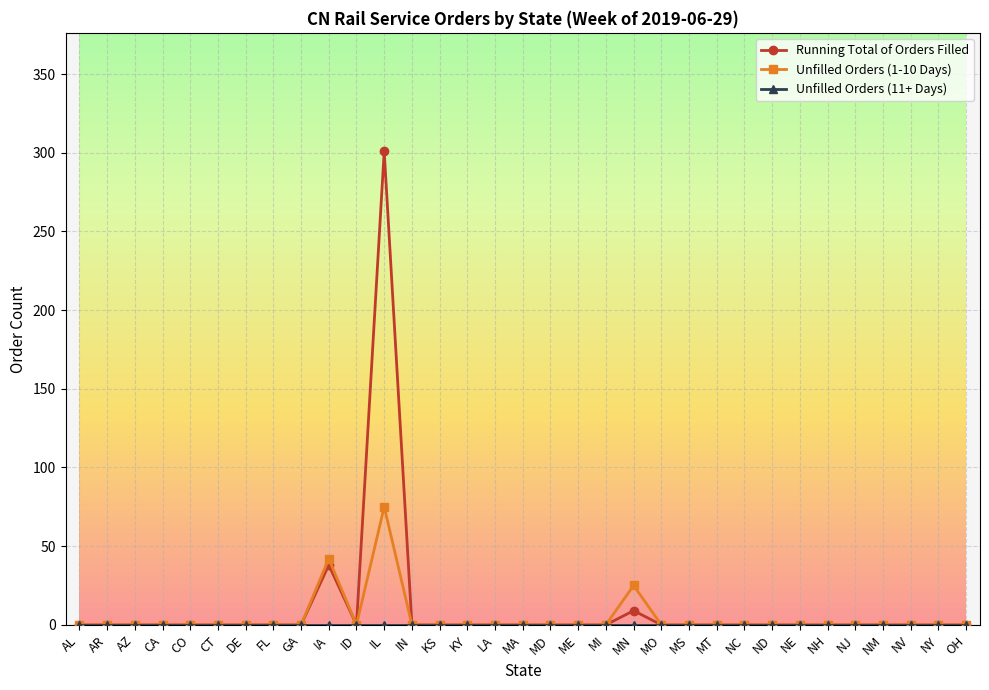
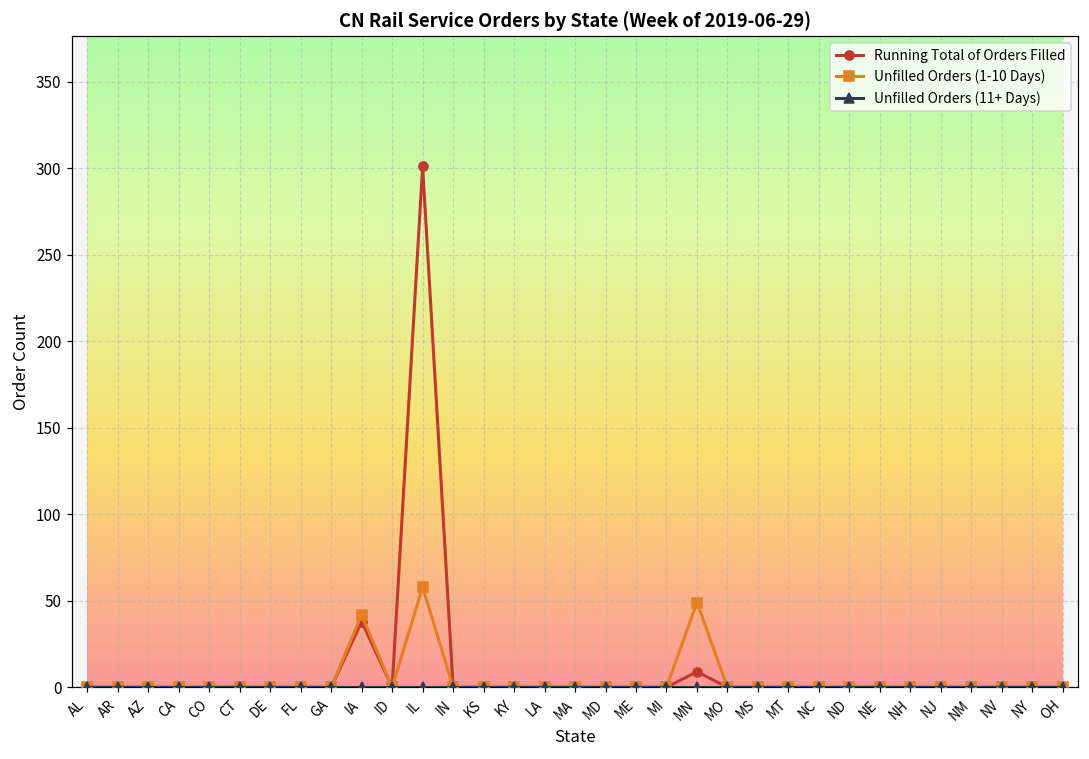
  {
    "Running Total of Orders Filled": {
      "IA": 38,
      "IL": 301,
      "MN": 9
    },
    "Unfilled Orders (1-10 Days)": {
      "IA": 42,
-     "IL": 75,
-     "MN": 25
+     "IL": 58,
+     "MN": 49
    },
    "Unfilled Orders (11+ Days)": {
      "IA": 0,
      "IL": 0,
      "MN": 0
    }
  }
